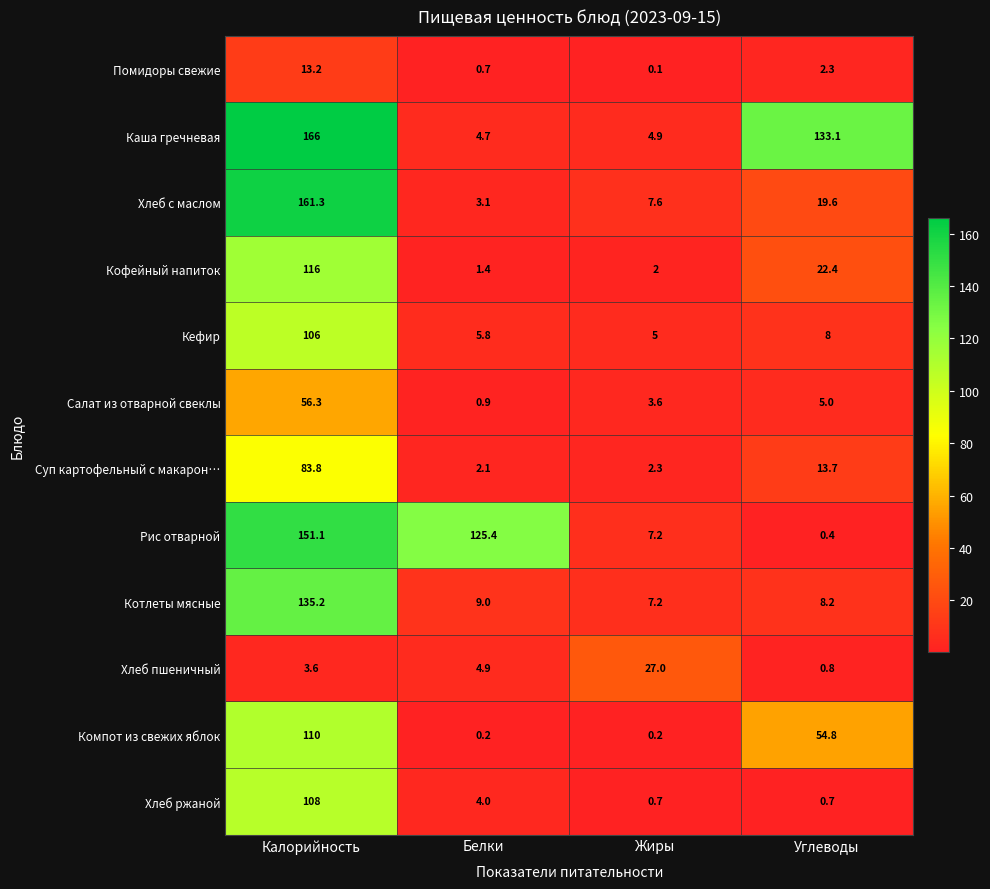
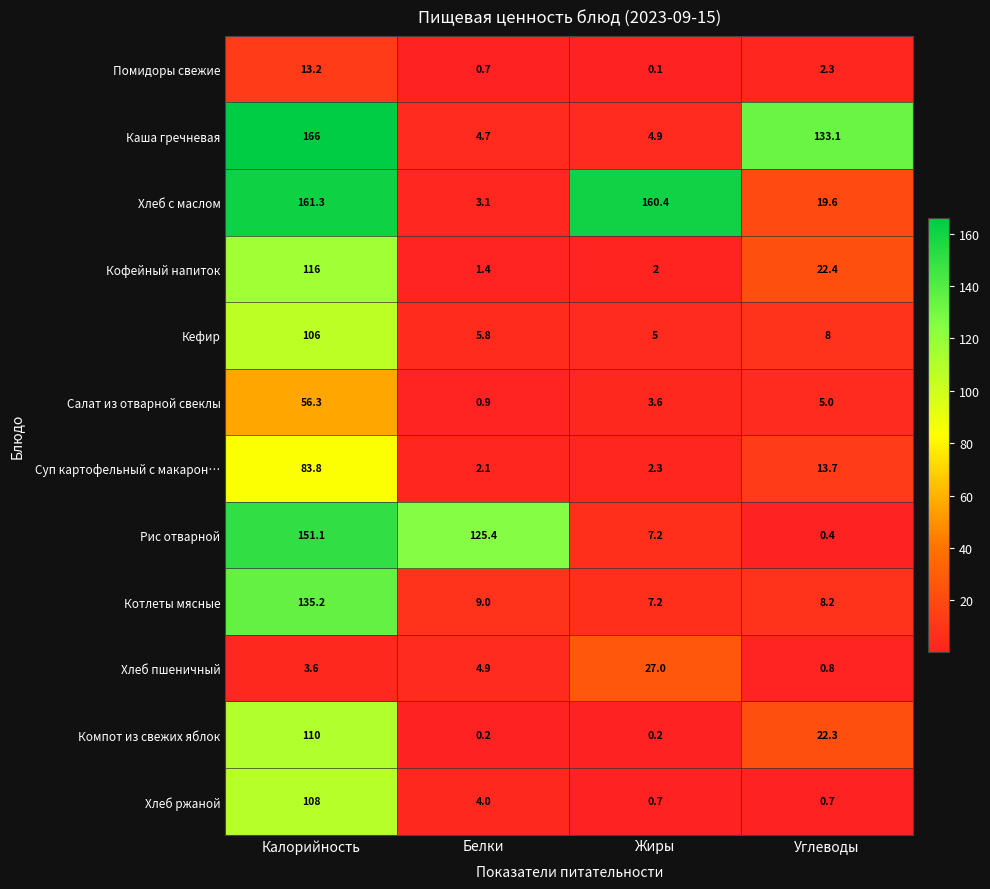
  {
    "Помидоры свежие": {
      "Калорийность": 13.2,
      "Белки": 0.7,
      "Жиры": 0.1,
      "Углеводы": 2.3
    },
    "Каша гречневая": {
      "Калорийность": 166,
      "Белки": 4.7,
      "Жиры": 4.9,
      "Углеводы": 133.1
    },
    "Хлеб с маслом": {
      "Калорийность": 161.3,
      "Белки": 3.1,
-     "Жиры": 7.6,
+     "Жиры": 160.4,
      "Углеводы": 19.6
    },
    "Кофейный напиток": {
      "Калорийность": 116,
      "Белки": 1.4,
      "Жиры": 2,
      "Углеводы": 22.4
    },
    "Кефир": {
      "Калорийность": 106,
      "Белки": 5.8,
      "Жиры": 5,
      "Углеводы": 8
    },
    "Салат из отварной свеклы": {
      "Калорийность": 56.3,
      "Белки": 0.9,
      "Жиры": 3.6,
      "Углеводы": 5.0
    },
    "Суп картофельный с макарон…": {
      "Калорийность": 83.8,
      "Белки": 2.1,
      "Жиры": 2.3,
      "Углеводы": 13.7
    },
    "Рис отварной": {
      "Калорийность": 151.1,
      "Белки": 125.4,
      "Жиры": 7.2,
      "Углеводы": 0.4
    },
    "Котлеты мясные": {
      "Калорийность": 135.2,
      "Белки": 9.0,
      "Жиры": 7.2,
      "Углеводы": 8.2
    },
    "Хлеб пшеничный": {
      "Калорийность": 3.6,
      "Белки": 4.9,
      "Жиры": 27.0,
      "Углеводы": 0.8
    },
    "Компот из свежих яблок": {
      "Калорийность": 110,
      "Белки": 0.2,
      "Жиры": 0.2,
-     "Углеводы": 54.8
+     "Углеводы": 22.3
    },
    "Хлеб ржаной": {
      "Калорийность": 108,
      "Белки": 4.0,
      "Жиры": 0.7,
      "Углеводы": 0.7
    }
  }
